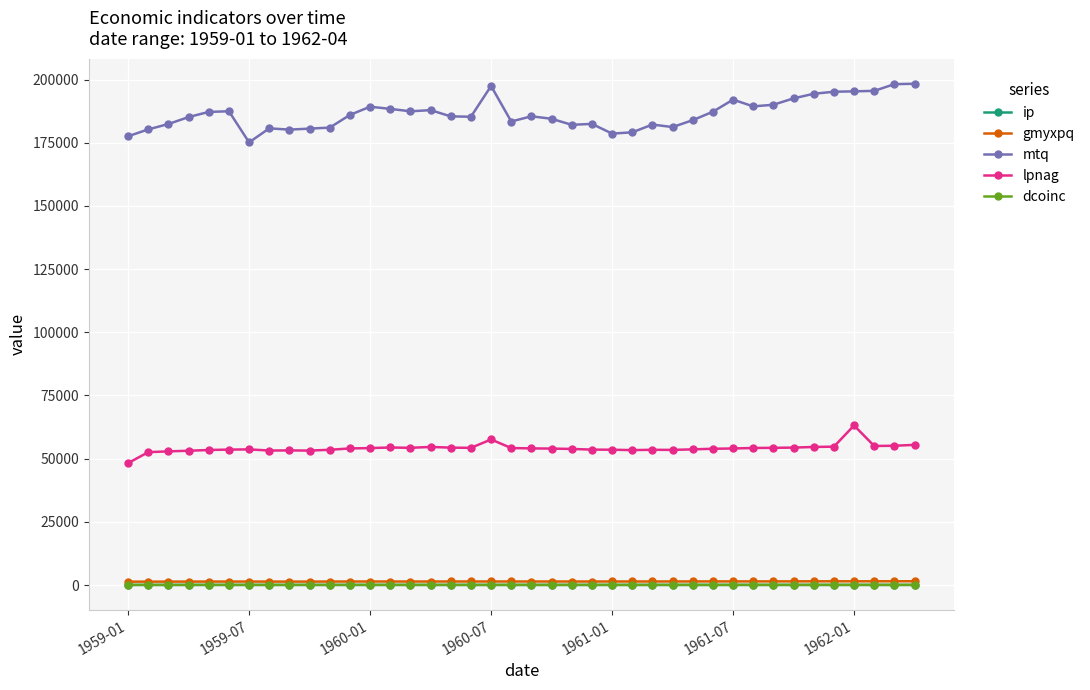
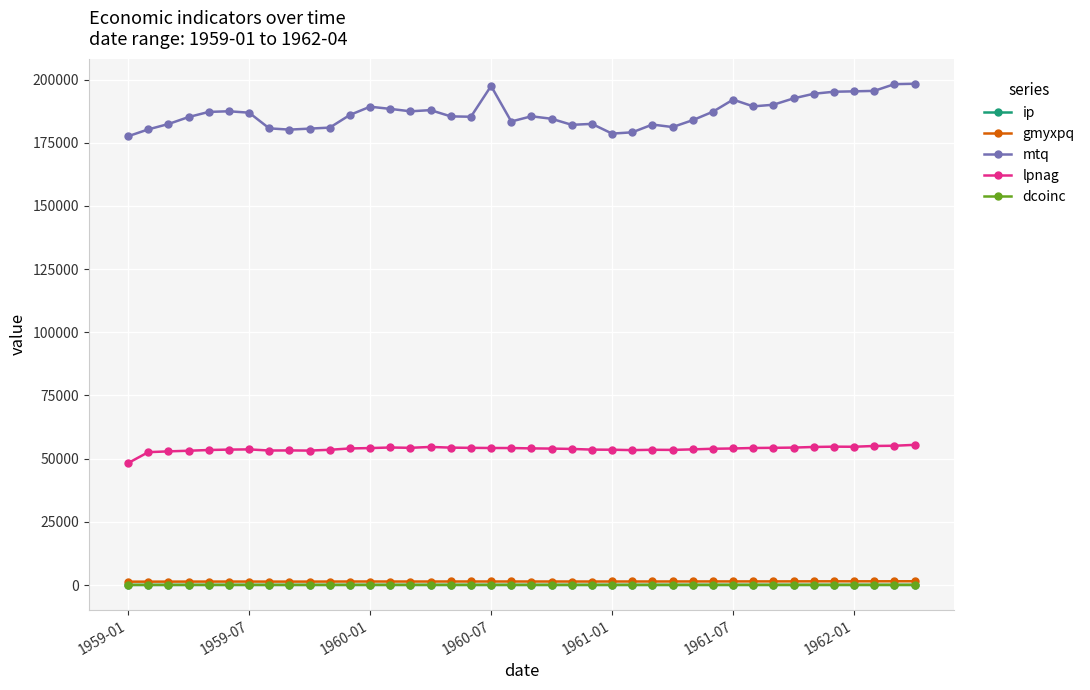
  {
    "dcoinc": {
      "1959-01": 0,
      "1959-07": 0,
      "1960-01": 0,
      "1960-07": 0,
      "1961-01": 0,
      "1961-07": 0,
      "1962-01": 0
    },
    "gmyxpq": {
      "1959-01": 1000,
      "1959-07": 1000,
      "1960-01": 1000,
      "1960-07": 1000,
      "1961-01": 1000,
      "1961-07": 1000,
      "1962-01": 1000
    },
    "mtq": {
      "1959-01": 178000,
-     "1959-07": 175000,
+     "1959-07": 187000,
      "1960-01": 189000,
      "1960-07": 197000,
      "1961-01": 179000,
      "1961-07": 192000,
      "1962-01": 195000
    },
    "lpnag": {
      "1959-01": 48000,
      "1959-07": 54000,
      "1960-01": 54000,
-     "1960-07": 58000,
+     "1960-07": 54000,
      "1961-01": 54000,
      "1961-07": 54000,
-     "1962-01": 63000
+     "1962-01": 55000
    }
  }
